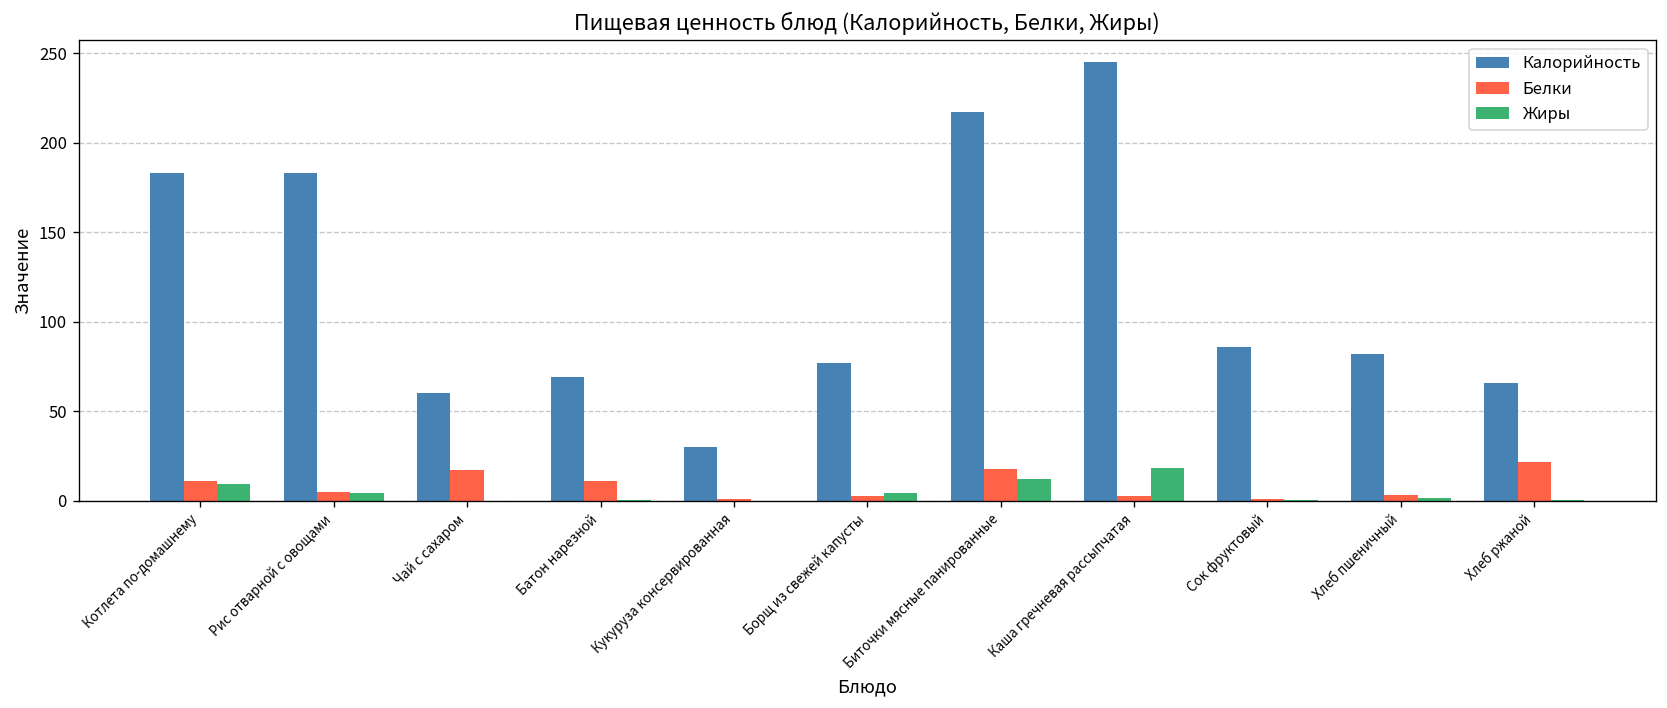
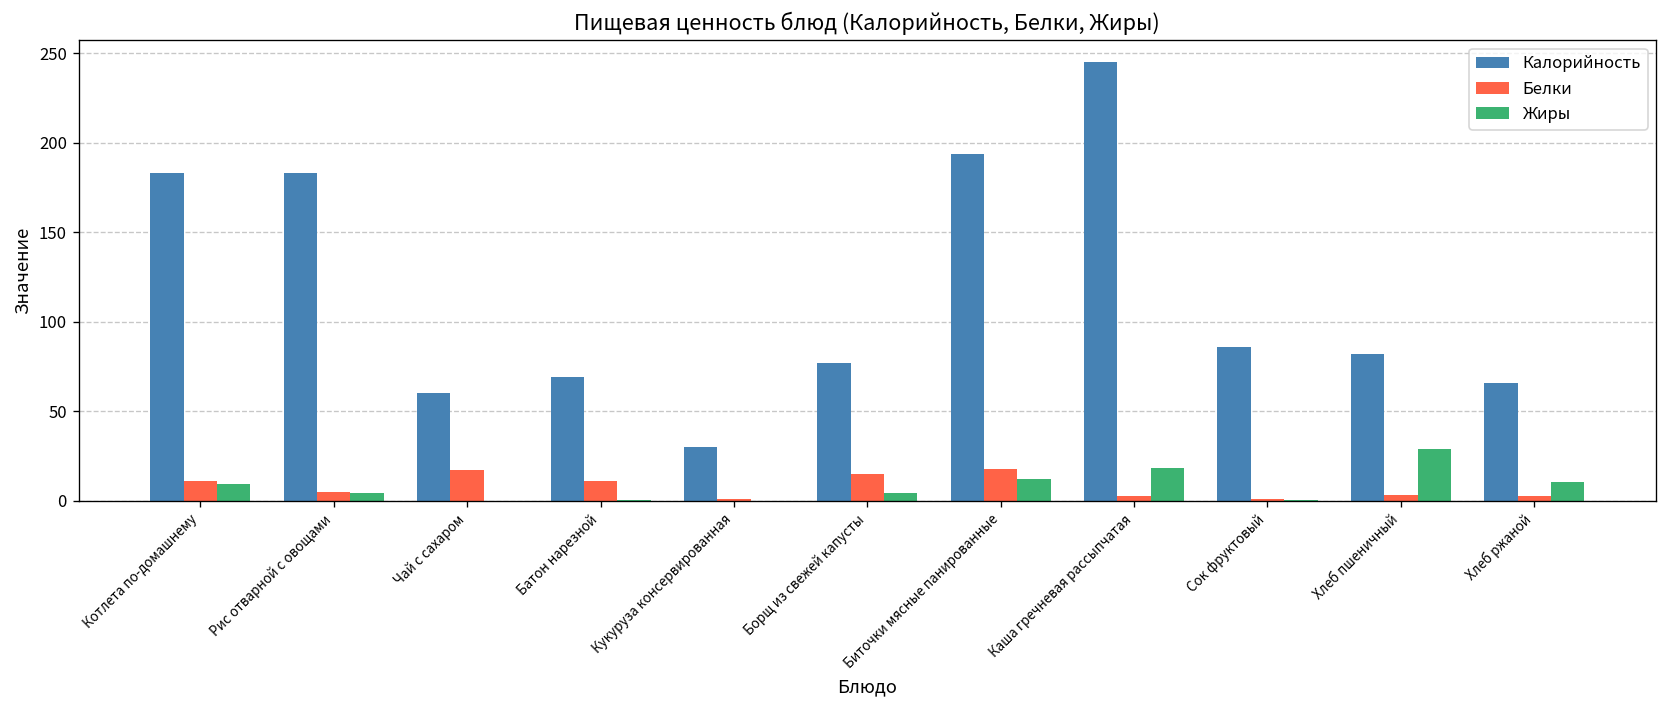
  {
    "Калорийность": {
      "Котлета по-домашнему": 183,
      "Рис отварной с овощами": 183,
      "Чай с сахаром": 60,
      "Батон нарезной": 69,
      "Кукуруза консервированная": 30,
      "Борщ из свежей капусты": 77,
-     "Биточки мясные панированные": 217,
+     "Биточки мясные панированные": 194,
      "Каша гречневая рассыпчатая": 245,
      "Сок фруктовый": 86,
      "Хлеб пшеничный": 82,
      "Хлеб ржаной": 66
    },
    "Белки": {
      "Котлета по-домашнему": 11,
      "Рис отварной с овощами": 5,
      "Чай с сахаром": 17,
      "Батон нарезной": 11,
-     "Борщ из свежей капусты": 2,
+     "Борщ из свежей капусты": 15,
      "Биточки мясные панированные": 18,
      "Каша гречневая рассыпчатая": 3,
      "Хлеб пшеничный": 3,
-     "Хлеб ржаной": 21
+     "Хлеб ржаной": 2
    },
    "Жиры": {
      "Котлета по-домашнему": 10,
      "Рис отварной с овощами": 5,
      "Кукуруза консервированная": 0,
      "Борщ из свежей капусты": 4,
      "Биточки мясные панированные": 12,
      "Каша гречневая рассыпчатая": 18,
-     "Хлеб пшеничный": 1,
-     "Хлеб ржаной": 1
+     "Хлеб пшеничный": 29,
+     "Хлеб ржаной": 11
    }
  }
